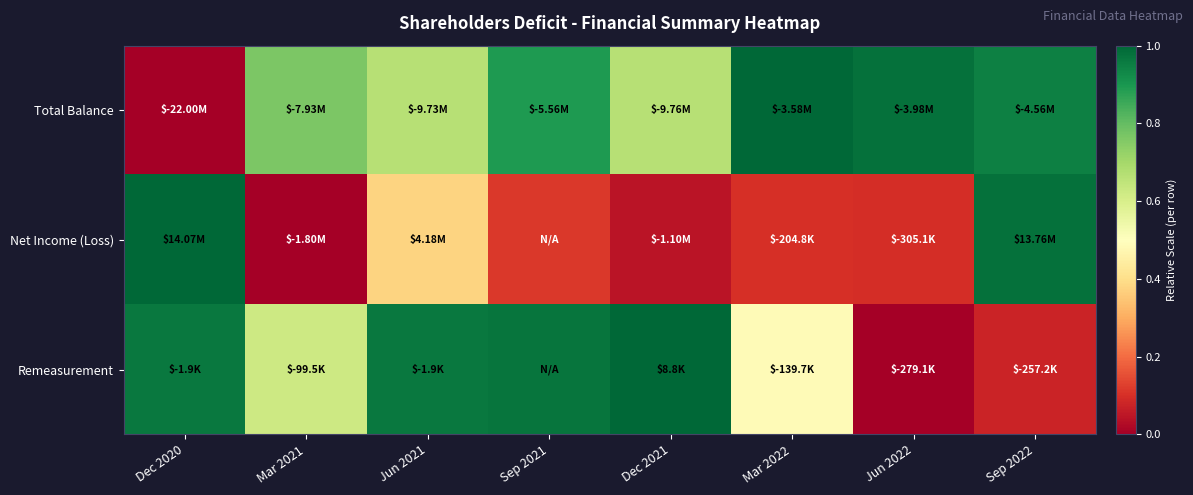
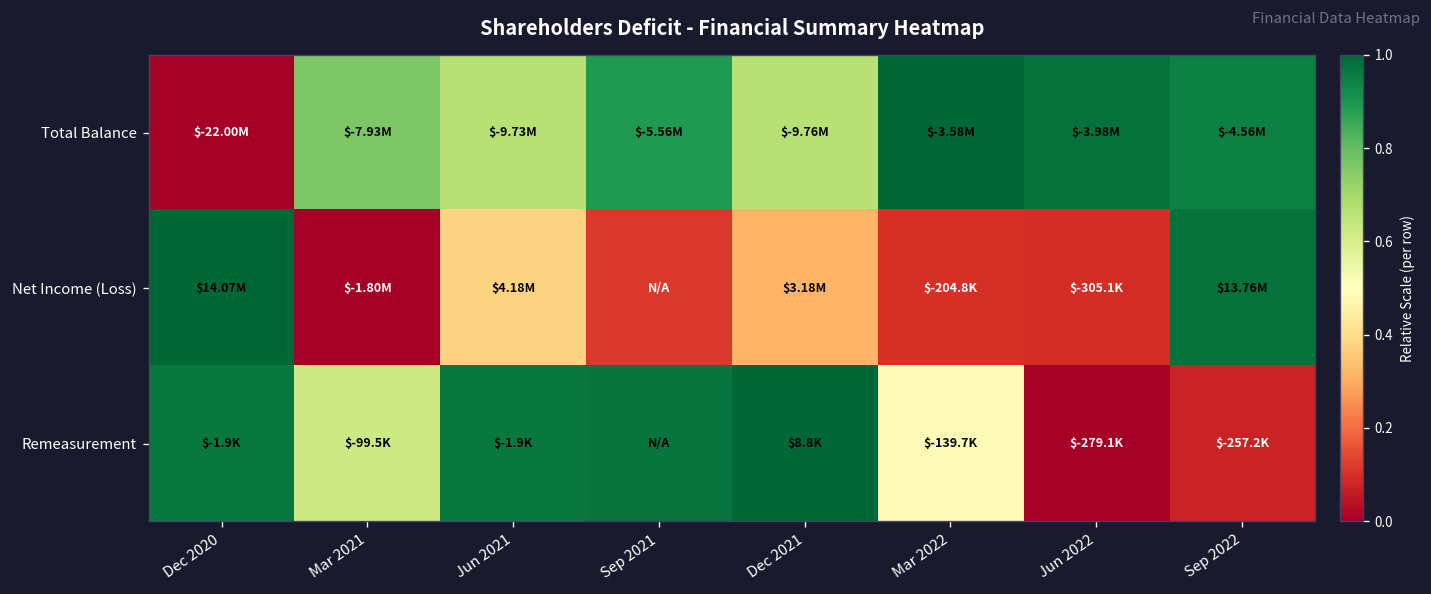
  {
    "Total Balance": {
      "Dec 2020": "$-22.00M",
      "Mar 2021": "$-7.93M",
      "Jun 2021": "$-9.73M",
      "Sep 2021": "$-5.56M",
      "Dec 2021": "$-9.76M",
      "Mar 2022": "$-3.58M",
      "Jun 2022": "$-3.98M",
      "Sep 2022": "$-4.56M"
    },
    "Net Income (Loss)": {
      "Dec 2020": "$14.07M",
      "Mar 2021": "$-1.80M",
      "Jun 2021": "$4.18M",
-     "Dec 2021": "$-1.10M",
+     "Dec 2021": "$3.18M",
      "Mar 2022": "$-204.8K",
      "Jun 2022": "$-305.1K",
      "Sep 2022": "$13.76M"
    },
    "Remeasurement": {
      "Dec 2020": "$-1.9K",
      "Mar 2021": "$-99.5K",
      "Jun 2021": "$-1.9K",
      "Dec 2021": "$8.8K",
      "Mar 2022": "$-139.7K",
      "Jun 2022": "$-279.1K",
      "Sep 2022": "$-257.2K"
    }
  }
